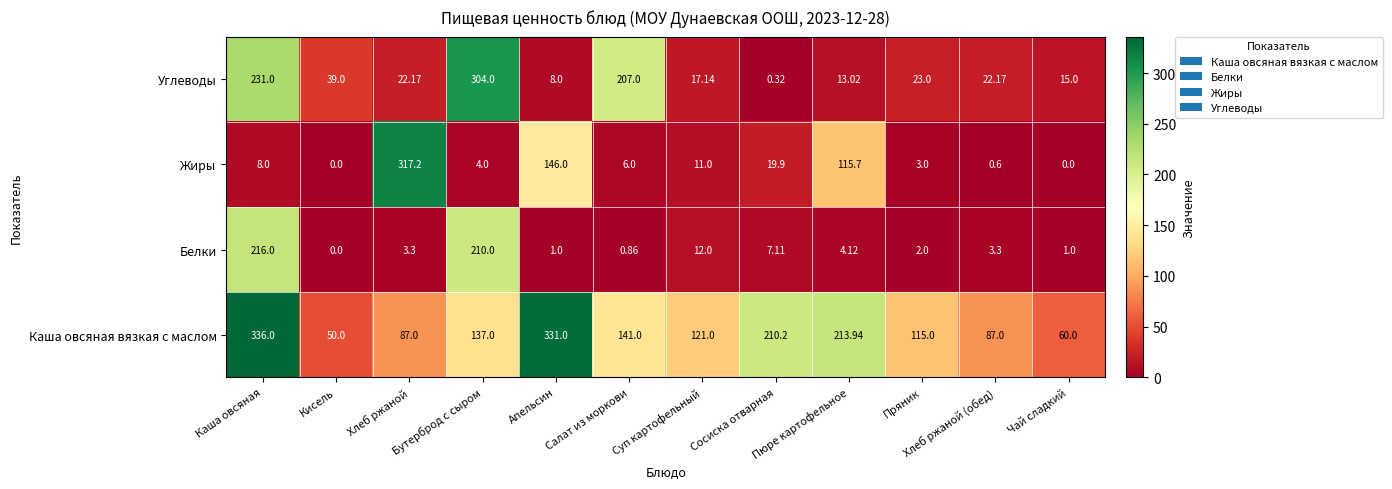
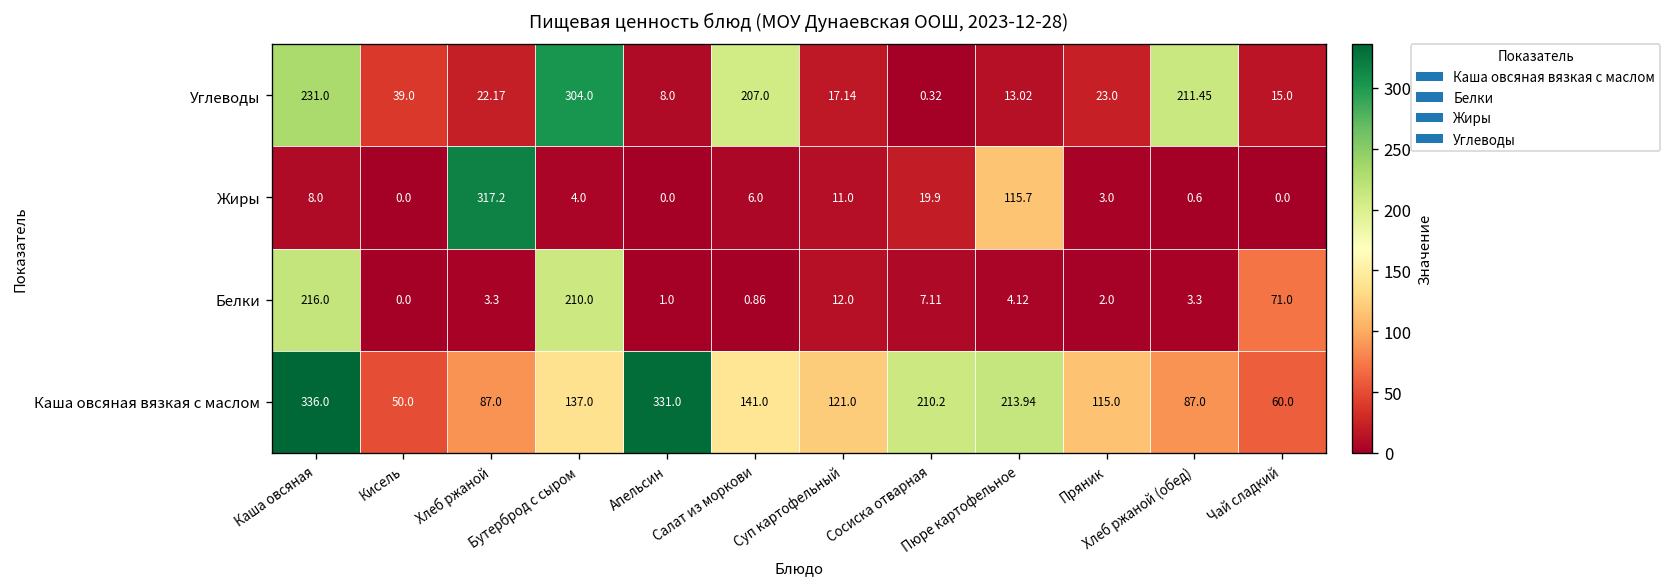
  {
    "Углеводы": {
      "Каша овсяная": 231.0,
      "Кисель": 39.0,
      "Хлеб ржаной": 22.17,
      "Бутерброд с сыром": 304.0,
      "Апельсин": 8.0,
      "Салат из моркови": 207.0,
      "Суп картофельный": 17.14,
      "Сосиска отварная": 0.32,
      "Пюре картофельное": 13.02,
      "Пряник": 23.0,
-     "Хлеб ржаной (обед)": 22.17,
+     "Хлеб ржаной (обед)": 211.45,
      "Чай сладкий": 15.0
    },
    "Жиры": {
      "Каша овсяная": 8.0,
      "Кисель": 0.0,
      "Хлеб ржаной": 317.2,
      "Бутерброд с сыром": 4.0,
-     "Апельсин": 146.0,
+     "Апельсин": 0.0,
      "Салат из моркови": 6.0,
      "Суп картофельный": 11.0,
      "Сосиска отварная": 19.9,
      "Пюре картофельное": 115.7,
      "Пряник": 3.0,
      "Хлеб ржаной (обед)": 0.6,
      "Чай сладкий": 0.0
    },
    "Белки": {
      "Каша овсяная": 216.0,
      "Кисель": 0.0,
      "Хлеб ржаной": 3.3,
      "Бутерброд с сыром": 210.0,
      "Апельсин": 1.0,
      "Салат из моркови": 0.86,
      "Суп картофельный": 12.0,
      "Сосиска отварная": 7.11,
      "Пюре картофельное": 4.12,
      "Пряник": 2.0,
      "Хлеб ржаной (обед)": 3.3,
-     "Чай сладкий": 1.0
+     "Чай сладкий": 71.0
    },
    "Каша овсяная вязкая с маслом": {
      "Каша овсяная": 336.0,
      "Кисель": 50.0,
      "Хлеб ржаной": 87.0,
      "Бутерброд с сыром": 137.0,
      "Апельсин": 331.0,
      "Салат из моркови": 141.0,
      "Суп картофельный": 121.0,
      "Сосиска отварная": 210.2,
      "Пюре картофельное": 213.94,
      "Пряник": 115.0,
      "Хлеб ржаной (обед)": 87.0,
      "Чай сладкий": 60.0
    }
  }
